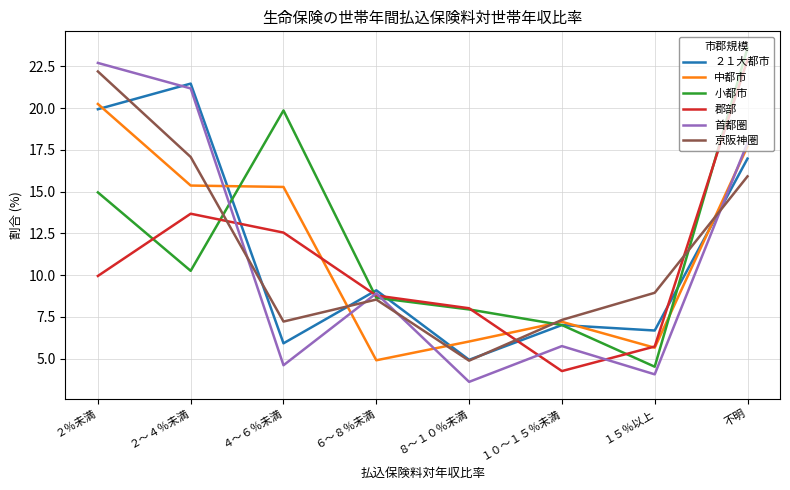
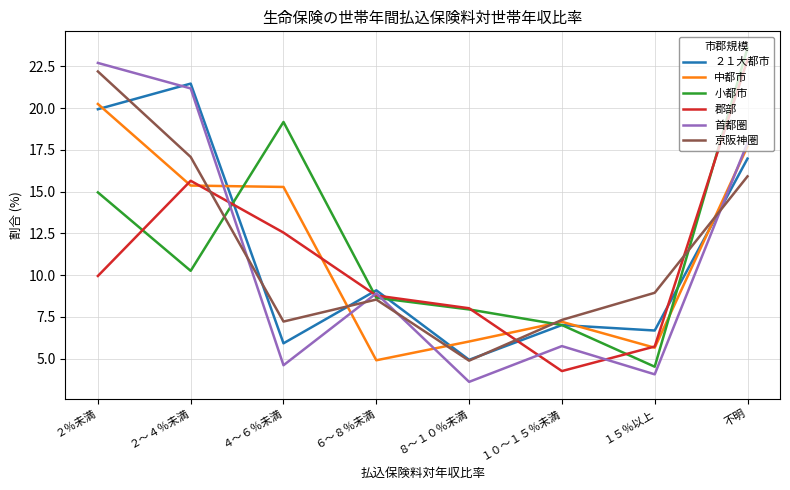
  {
    "２１大都市": {
      "２％未満": 19.9,
      "２～４％未満": 21.5,
      "４～６％未満": 5.9,
      "６～８％未満": 9.1,
      "１５％以上": 6.7,
      "不明": 17.0
    },
    "中都市": {
      "２％未満": 20.2,
      "２～４％未満": 15.4,
      "４～６％未満": 15.3,
      "６～８％未満": 4.9,
      "８～１０％未満": 6.0
    },
    "小都市": {
      "２％未満": 15.0,
      "２～４％未満": 10.3,
-     "４～６％未満": 19.9,
+     "４～６％未満": 19.2,
      "１５％以上": 4.5
    },
    "郡部": {
      "２％未満": 9.9,
-     "２～４％未満": 13.7,
+     "２～４％未満": 15.6,
      "４～６％未満": 12.5,
      "１０～１５％未満": 4.3
    },
    "首都圏": {
      "２％未満": 22.7,
      "２～４％未満": 21.2,
      "４～６％未満": 4.6,
      "８～１０％未満": 3.6,
      "１０～１５％未満": 5.7,
      "１５％以上": 4.1
    },
    "京阪神圏": {
      "２％未満": 22.2,
      "２～４％未満": 17.1,
      "４～６％未満": 7.2,
      "１５％以上": 8.9,
      "不明": 15.9
    }
  }
